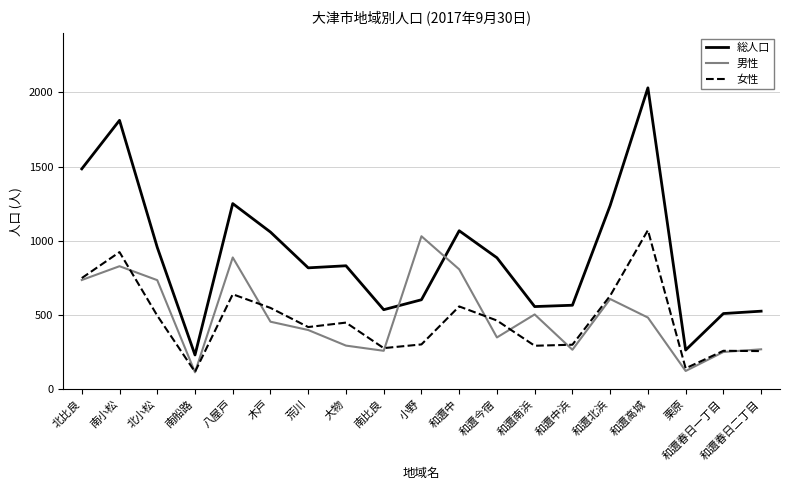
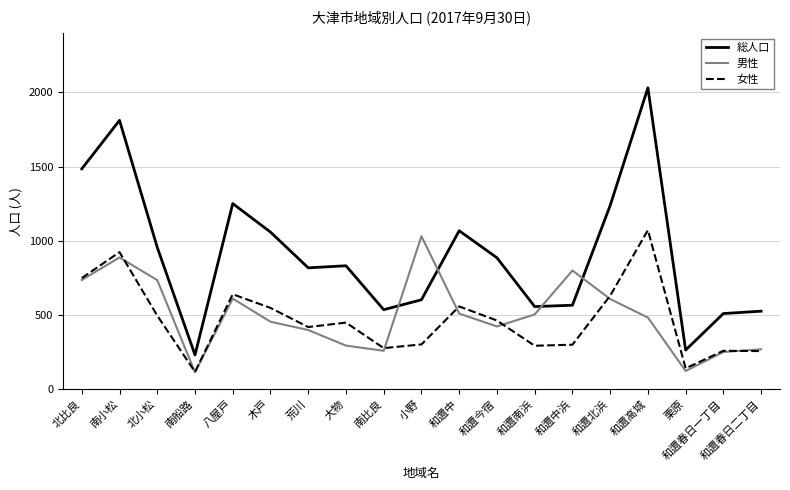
  {
    "男性": {
-     "南小松": 830,
+     "南小松": 890,
      "北小松": 740,
-     "八屋戸": 890,
+     "八屋戸": 610,
      "木戸": 460,
      "荒川": 400,
      "大物": 290,
      "南比良": 260,
      "小野": 1030,
-     "和邇中": 810,
-     "和邇今宿": 350,
+     "和邇中": 510,
+     "和邇今宿": 420,
      "和邇南浜": 500,
-     "和邇中浜": 270,
+     "和邇中浜": 800,
      "和邇北浜": 610,
      "和邇高城": 480,
      "栗原": 120
    }
  }
